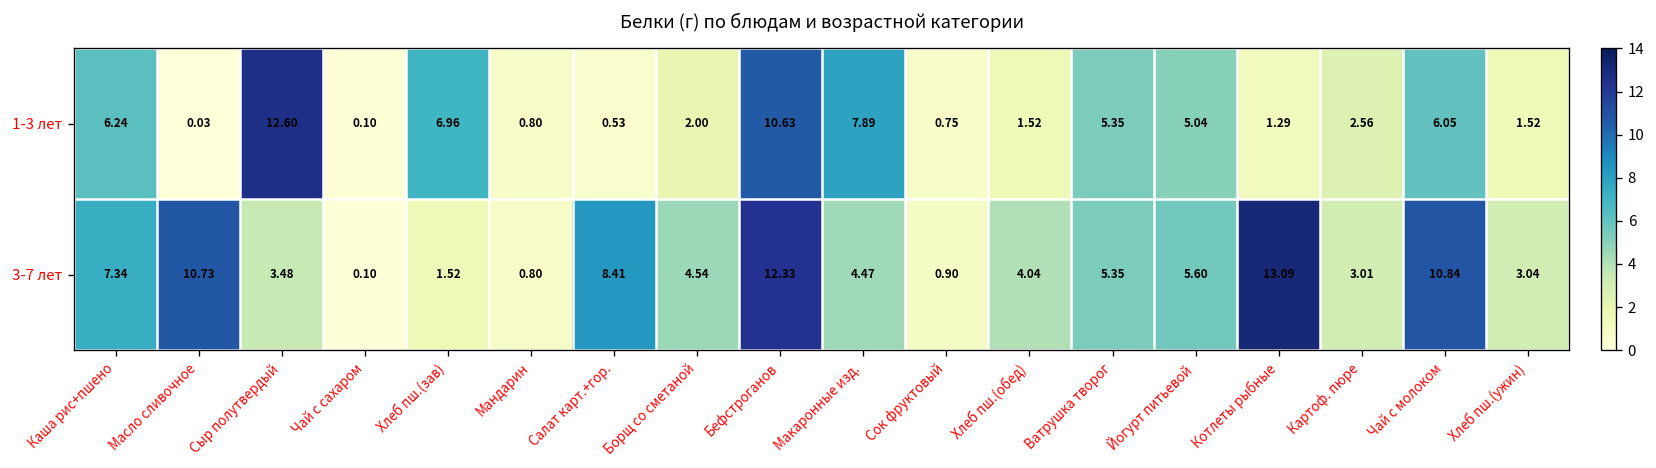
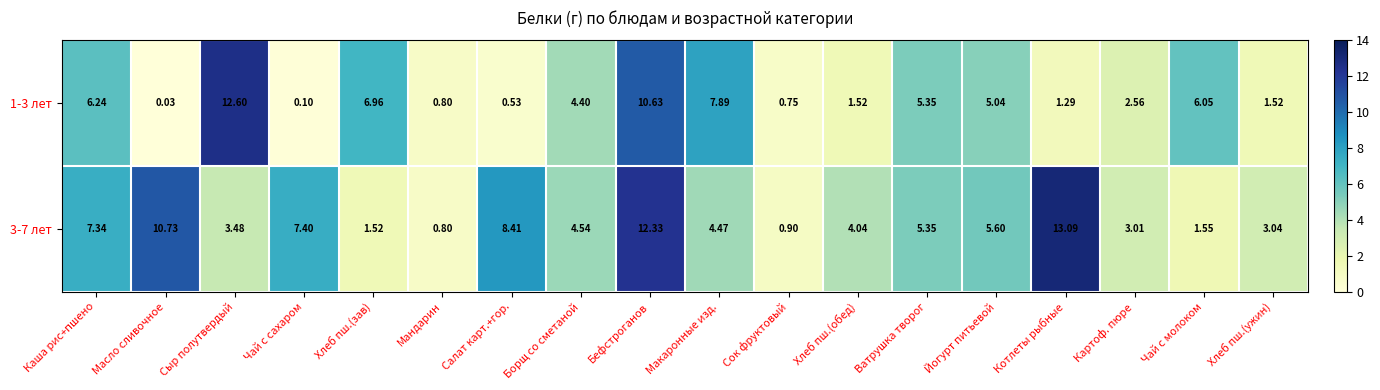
  {
    "1-3 лет": {
      "Каша рис+пшено": 6.24,
      "Масло сливочное": 0.03,
      "Сыр полутвердый": 12.60,
      "Чай с сахаром": 0.10,
      "Хлеб пш.(зав)": 6.96,
      "Мандарин": 0.80,
      "Салат карт.+гор.": 0.53,
-     "Борщ со сметаной": 2.00,
+     "Борщ со сметаной": 4.40,
      "Бефстроганов": 10.63,
      "Макаронные изд.": 7.89,
      "Сок фруктовый": 0.75,
      "Хлеб пш.(обед)": 1.52,
      "Ватрушка творог": 5.35,
      "Йогурт питьевой": 5.04,
      "Котлеты рыбные": 1.29,
      "Картоф. пюре": 2.56,
      "Чай с молоком": 6.05,
      "Хлеб пш.(ужин)": 1.52
    },
    "3-7 лет": {
      "Каша рис+пшено": 7.34,
      "Масло сливочное": 10.73,
      "Сыр полутвердый": 3.48,
-     "Чай с сахаром": 0.10,
+     "Чай с сахаром": 7.40,
      "Хлеб пш.(зав)": 1.52,
      "Мандарин": 0.80,
      "Салат карт.+гор.": 8.41,
      "Борщ со сметаной": 4.54,
      "Бефстроганов": 12.33,
      "Макаронные изд.": 4.47,
      "Сок фруктовый": 0.90,
      "Хлеб пш.(обед)": 4.04,
      "Ватрушка творог": 5.35,
      "Йогурт питьевой": 5.60,
      "Котлеты рыбные": 13.09,
      "Картоф. пюре": 3.01,
-     "Чай с молоком": 10.84,
+     "Чай с молоком": 1.55,
      "Хлеб пш.(ужин)": 3.04
    }
  }
